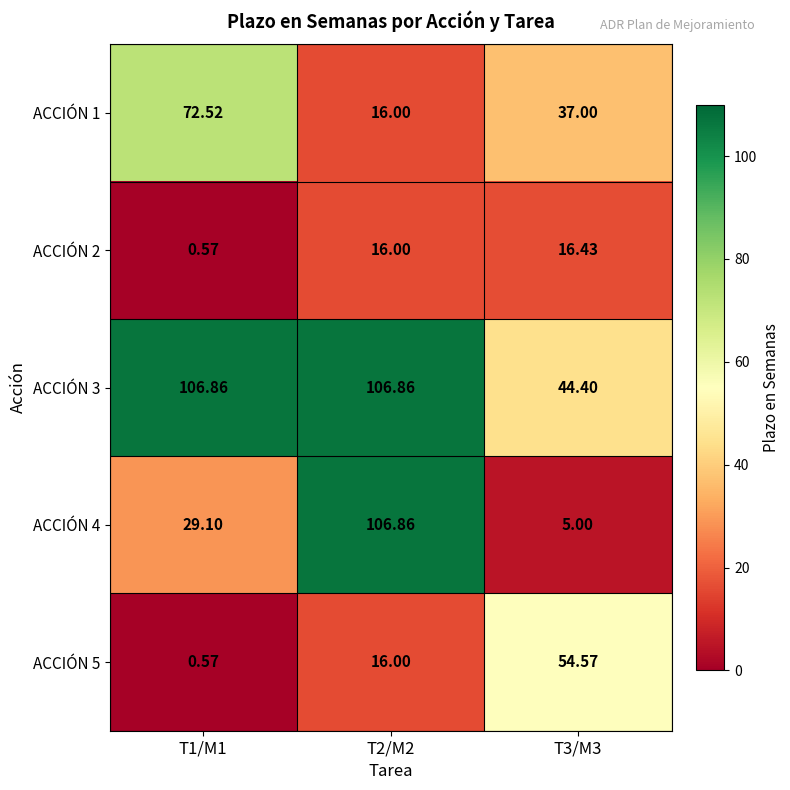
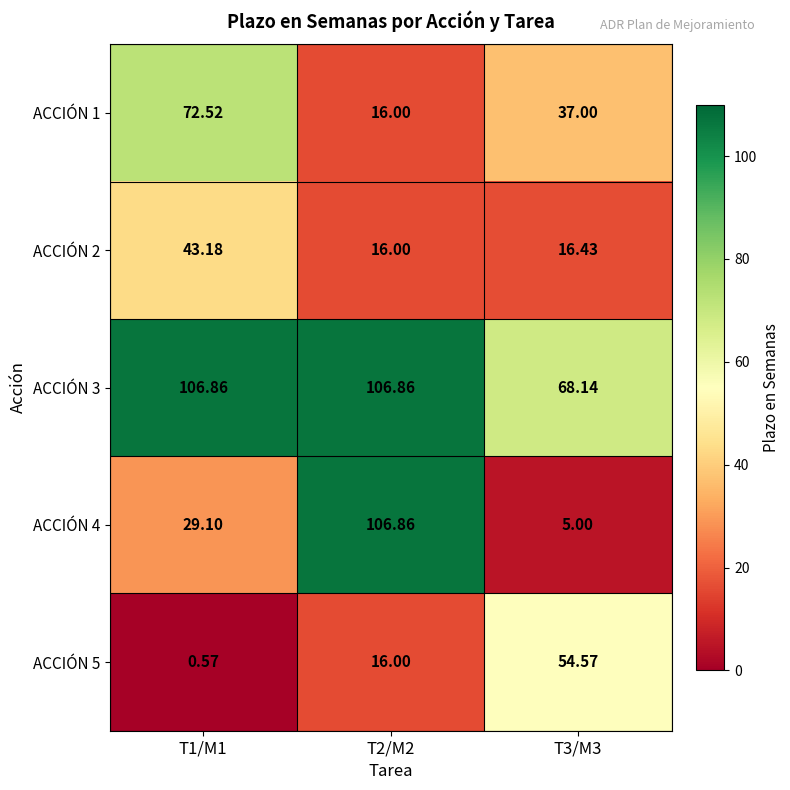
  {
    "ACCIÓN 1": {
      "T1/M1": 72.52,
      "T2/M2": 16.00,
      "T3/M3": 37.00
    },
    "ACCIÓN 2": {
-     "T1/M1": 0.57,
+     "T1/M1": 43.18,
      "T2/M2": 16.00,
      "T3/M3": 16.43
    },
    "ACCIÓN 3": {
      "T1/M1": 106.86,
      "T2/M2": 106.86,
-     "T3/M3": 44.40
+     "T3/M3": 68.14
    },
    "ACCIÓN 4": {
      "T1/M1": 29.10,
      "T2/M2": 106.86,
      "T3/M3": 5.00
    },
    "ACCIÓN 5": {
      "T1/M1": 0.57,
      "T2/M2": 16.00,
      "T3/M3": 54.57
    }
  }
